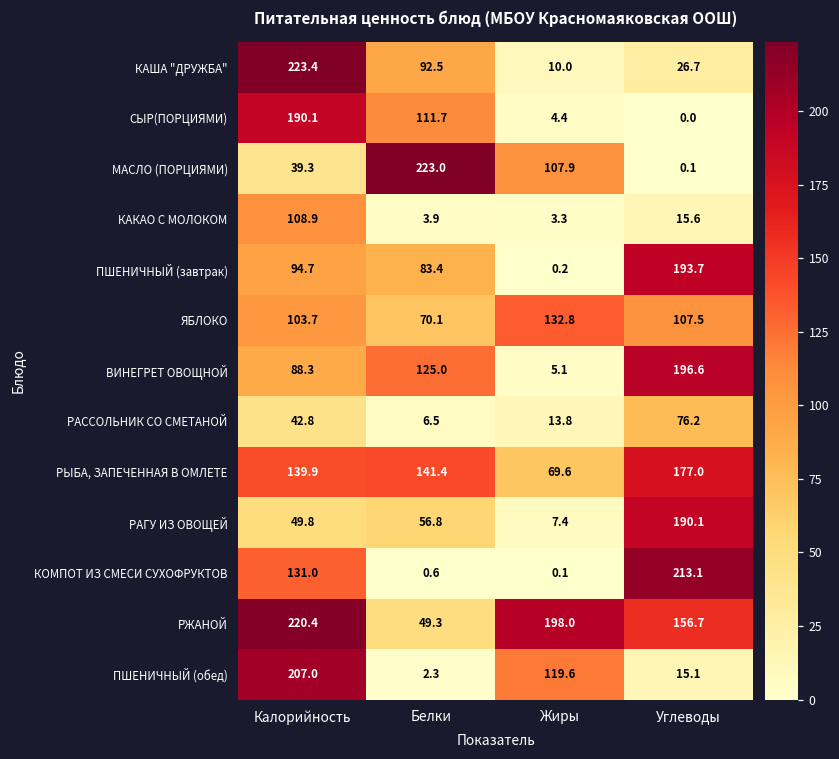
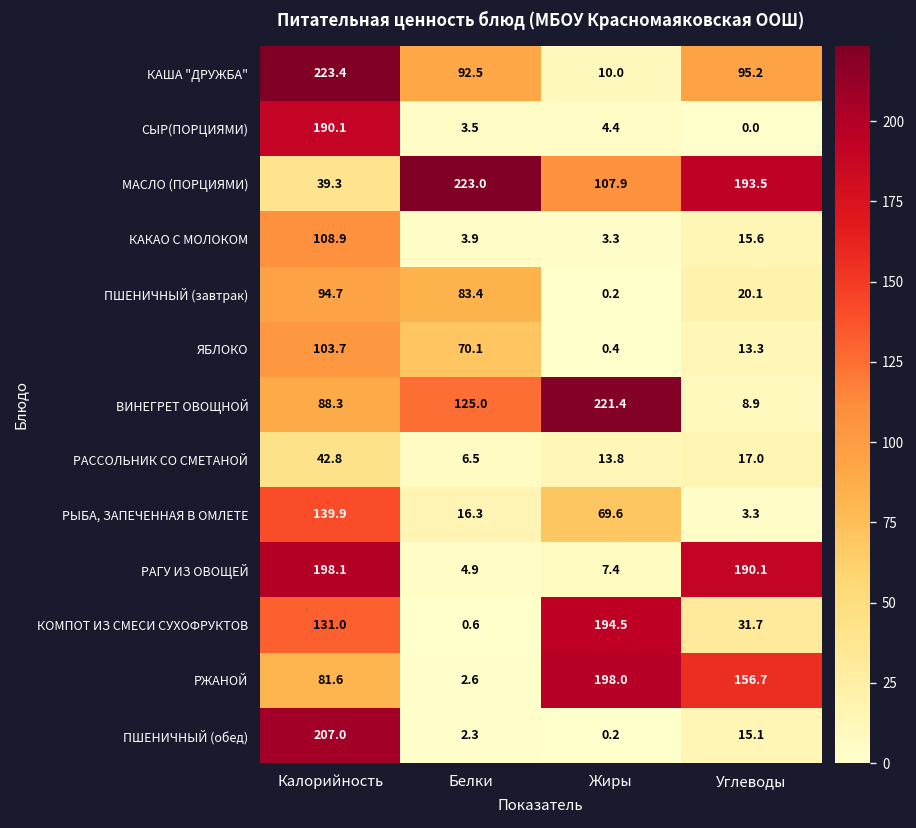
  {
    "КАША \"ДРУЖБА\"": {
      "Калорийность": 223.4,
      "Белки": 92.5,
      "Жиры": 10.0,
-     "Углеводы": 26.7
+     "Углеводы": 95.2
    },
    "СЫР(ПОРЦИЯМИ)": {
      "Калорийность": 190.1,
-     "Белки": 111.7,
+     "Белки": 3.5,
      "Жиры": 4.4,
      "Углеводы": 0.0
    },
    "МАСЛО (ПОРЦИЯМИ)": {
      "Калорийность": 39.3,
      "Белки": 223.0,
      "Жиры": 107.9,
-     "Углеводы": 0.1
+     "Углеводы": 193.5
    },
    "КАКАО С МОЛОКОМ": {
      "Калорийность": 108.9,
      "Белки": 3.9,
      "Жиры": 3.3,
      "Углеводы": 15.6
    },
    "ПШЕНИЧНЫЙ (завтрак)": {
      "Калорийность": 94.7,
      "Белки": 83.4,
      "Жиры": 0.2,
-     "Углеводы": 193.7
+     "Углеводы": 20.1
    },
    "ЯБЛОКО": {
      "Калорийность": 103.7,
      "Белки": 70.1,
-     "Жиры": 132.8,
-     "Углеводы": 107.5
+     "Жиры": 0.4,
+     "Углеводы": 13.3
    },
    "ВИНЕГРЕТ ОВОЩНОЙ": {
      "Калорийность": 88.3,
      "Белки": 125.0,
-     "Жиры": 5.1,
-     "Углеводы": 196.6
+     "Жиры": 221.4,
+     "Углеводы": 8.9
    },
    "РАССОЛЬНИК СО СМЕТАНОЙ": {
      "Калорийность": 42.8,
      "Белки": 6.5,
      "Жиры": 13.8,
-     "Углеводы": 76.2
+     "Углеводы": 17.0
    },
    "РЫБА, ЗАПЕЧЕННАЯ В ОМЛЕТЕ": {
      "Калорийность": 139.9,
-     "Белки": 141.4,
+     "Белки": 16.3,
      "Жиры": 69.6,
-     "Углеводы": 177.0
+     "Углеводы": 3.3
    },
    "РАГУ ИЗ ОВОЩЕЙ": {
-     "Калорийность": 49.8,
-     "Белки": 56.8,
+     "Калорийность": 198.1,
+     "Белки": 4.9,
      "Жиры": 7.4,
      "Углеводы": 190.1
    },
    "КОМПОТ ИЗ СМЕСИ СУХОФРУКТОВ": {
      "Калорийность": 131.0,
      "Белки": 0.6,
-     "Жиры": 0.1,
-     "Углеводы": 213.1
+     "Жиры": 194.5,
+     "Углеводы": 31.7
    },
    "РЖАНОЙ": {
-     "Калорийность": 220.4,
-     "Белки": 49.3,
+     "Калорийность": 81.6,
+     "Белки": 2.6,
      "Жиры": 198.0,
      "Углеводы": 156.7
    },
    "ПШЕНИЧНЫЙ (обед)": {
      "Калорийность": 207.0,
      "Белки": 2.3,
-     "Жиры": 119.6,
+     "Жиры": 0.2,
      "Углеводы": 15.1
    }
  }
